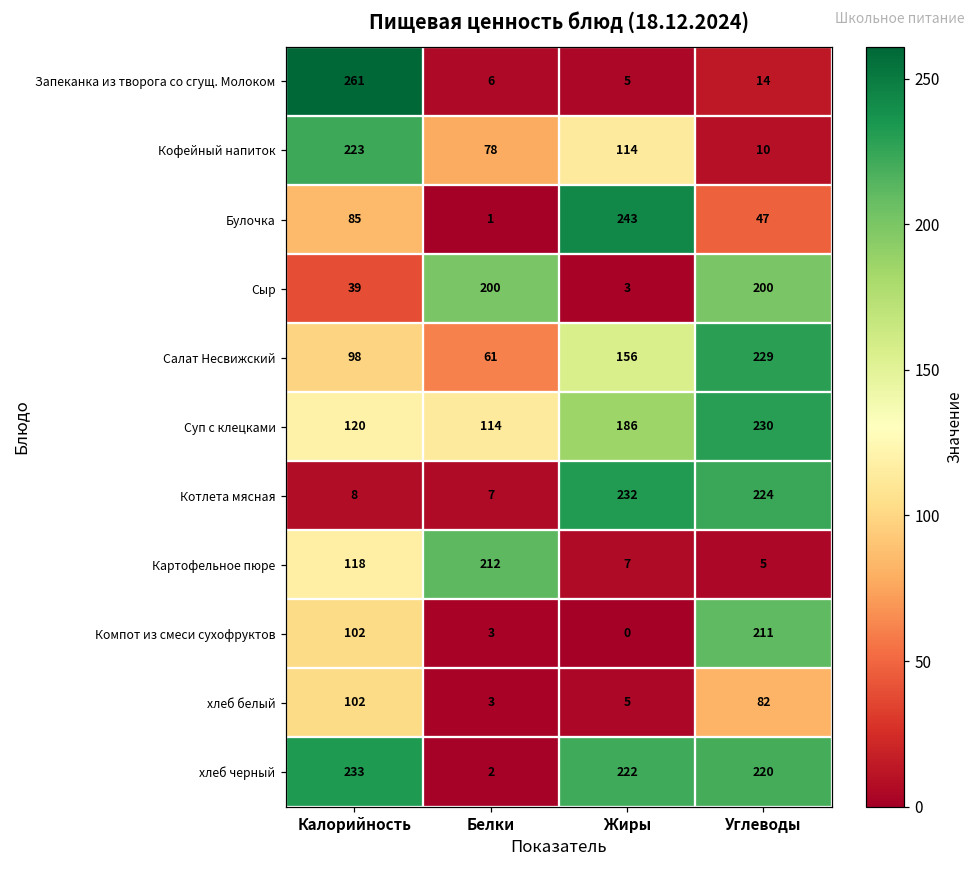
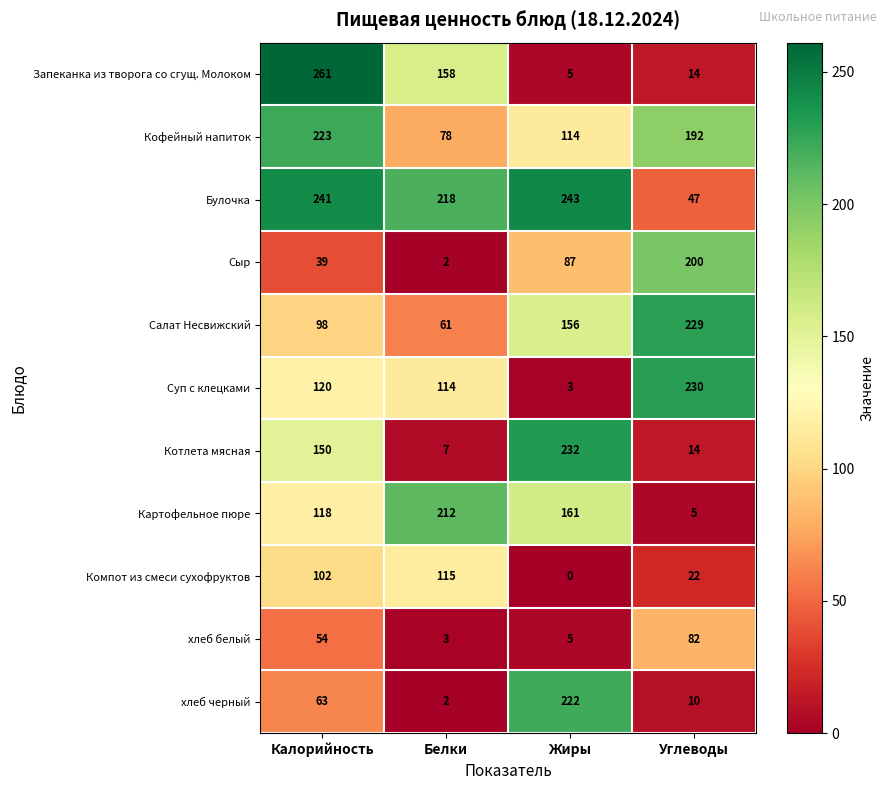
  {
    "Запеканка из творога со сгущ. Молоком": {
      "Калорийность": 261,
-     "Белки": 6,
+     "Белки": 158,
      "Жиры": 5,
      "Углеводы": 14
    },
    "Кофейный напиток": {
      "Калорийность": 223,
      "Белки": 78,
      "Жиры": 114,
-     "Углеводы": 10
+     "Углеводы": 192
    },
    "Булочка": {
-     "Калорийность": 85,
-     "Белки": 1,
+     "Калорийность": 241,
+     "Белки": 218,
      "Жиры": 243,
      "Углеводы": 47
    },
    "Сыр": {
      "Калорийность": 39,
-     "Белки": 200,
-     "Жиры": 3,
+     "Белки": 2,
+     "Жиры": 87,
      "Углеводы": 200
    },
    "Салат Несвижский": {
      "Калорийность": 98,
      "Белки": 61,
      "Жиры": 156,
      "Углеводы": 229
    },
    "Суп с клецками": {
      "Калорийность": 120,
      "Белки": 114,
-     "Жиры": 186,
+     "Жиры": 3,
      "Углеводы": 230
    },
    "Котлета мясная": {
-     "Калорийность": 8,
+     "Калорийность": 150,
      "Белки": 7,
      "Жиры": 232,
-     "Углеводы": 224
+     "Углеводы": 14
    },
    "Картофельное пюре": {
      "Калорийность": 118,
      "Белки": 212,
-     "Жиры": 7,
+     "Жиры": 161,
      "Углеводы": 5
    },
    "Компот из смеси сухофруктов": {
      "Калорийность": 102,
-     "Белки": 3,
+     "Белки": 115,
      "Жиры": 0,
-     "Углеводы": 211
+     "Углеводы": 22
    },
    "хлеб белый": {
-     "Калорийность": 102,
+     "Калорийность": 54,
      "Белки": 3,
      "Жиры": 5,
      "Углеводы": 82
    },
    "хлеб черный": {
-     "Калорийность": 233,
+     "Калорийность": 63,
      "Белки": 2,
      "Жиры": 222,
-     "Углеводы": 220
+     "Углеводы": 10
    }
  }
